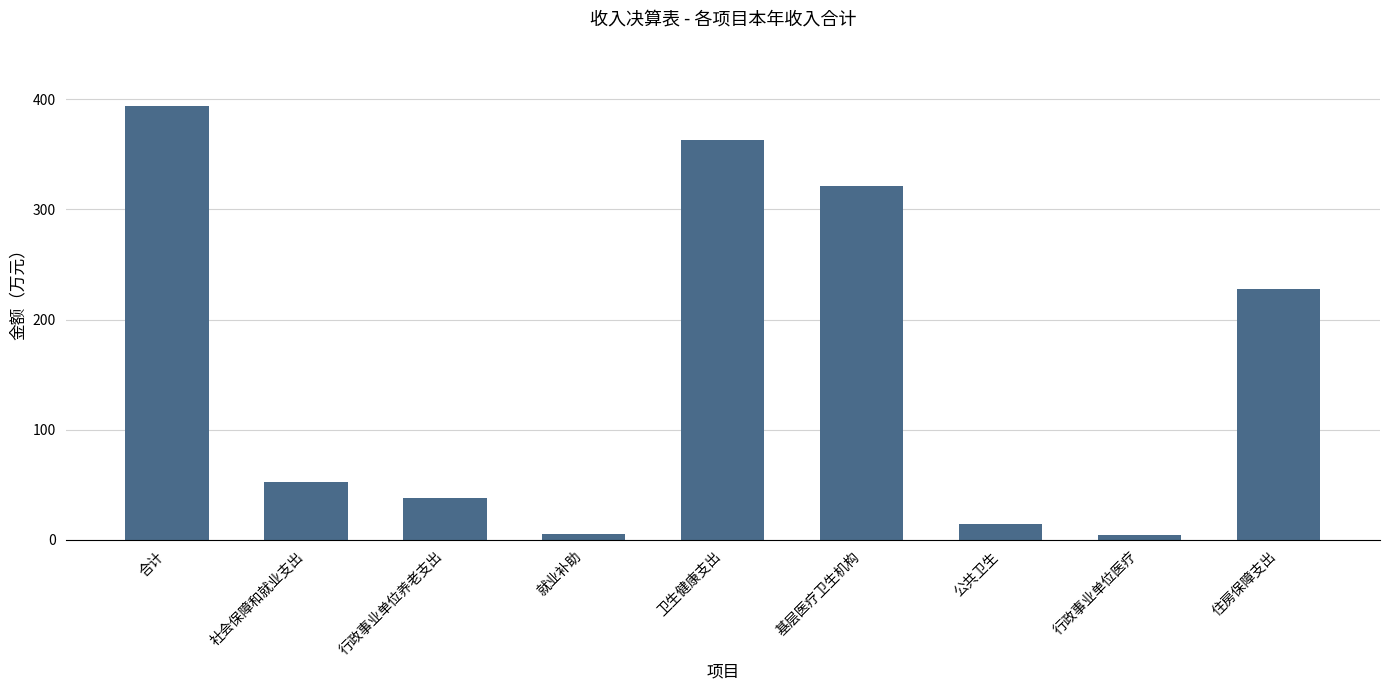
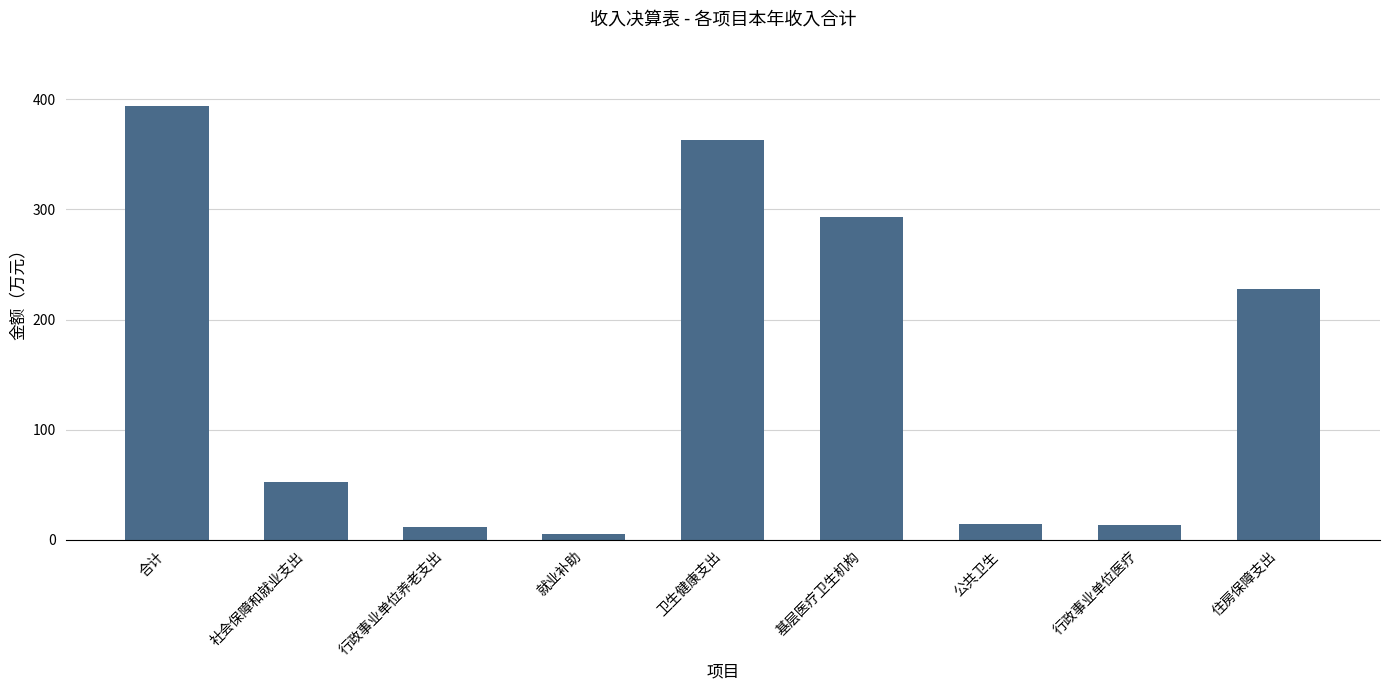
  {
    "合计": 394,
    "社会保障和就业支出": 52,
-   "行政事业单位养老支出": 38,
+   "行政事业单位养老支出": 12,
    "就业补助": 6,
    "卫生健康支出": 363,
-   "基层医疗卫生机构": 321,
+   "基层医疗卫生机构": 293,
    "公共卫生": 15,
-   "行政事业单位医疗": 4,
+   "行政事业单位医疗": 13,
    "住房保障支出": 228
  }
